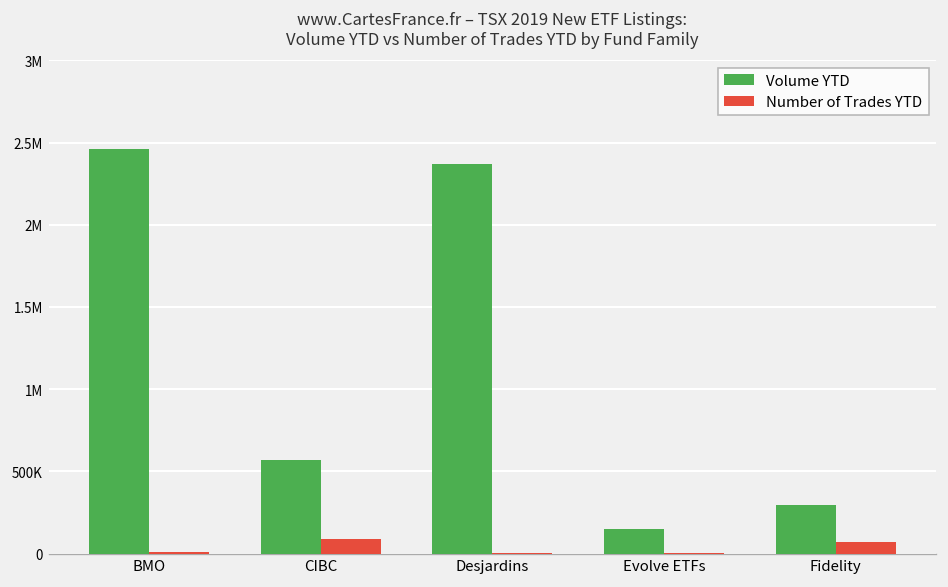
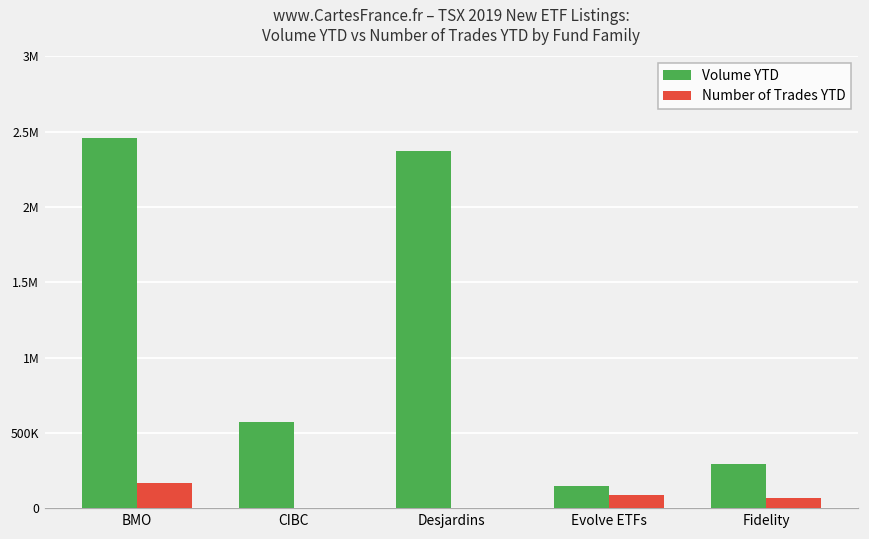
  {
    "Volume YTD": {
      "BMO": 2460000,
      "CIBC": 570000,
      "Desjardins": 2370000,
      "Evolve ETFs": 150000,
      "Fidelity": 290000
    },
    "Number of Trades YTD": {
-     "BMO": 10000,
-     "CIBC": 90000,
-     "Evolve ETFs": 0,
+     "BMO": 170000,
+     "CIBC": 0,
+     "Evolve ETFs": 90000,
      "Fidelity": 70000
    }
  }
